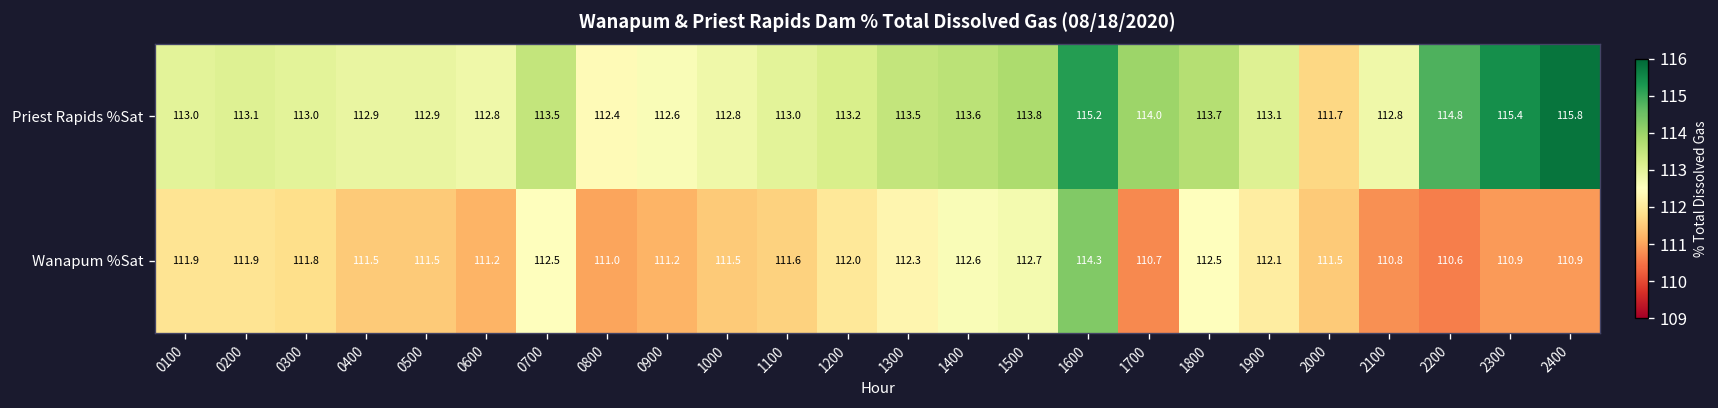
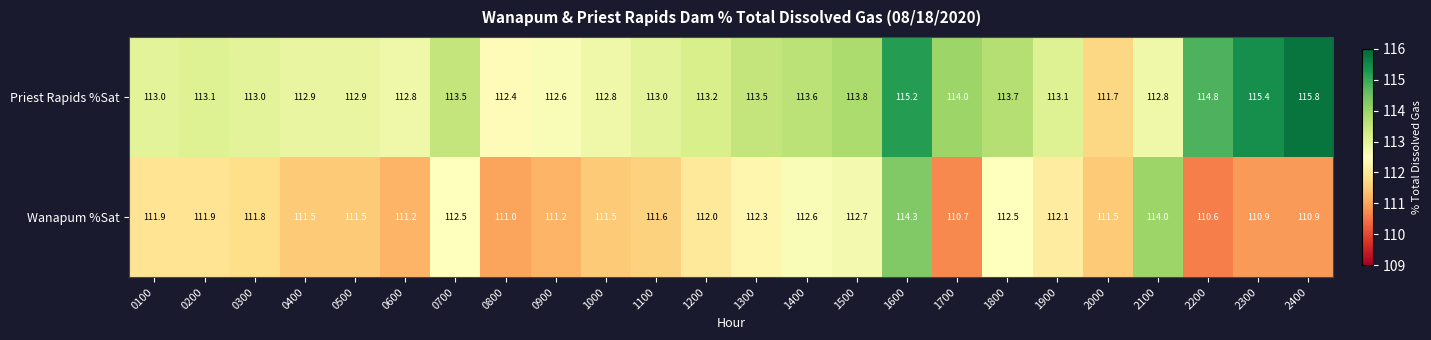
  {
    "Priest Rapids %Sat": {
      "0100": 113.0,
      "0200": 113.1,
      "0300": 113.0,
      "0400": 112.9,
      "0500": 112.9,
      "0600": 112.8,
      "0700": 113.5,
      "0800": 112.4,
      "0900": 112.6,
      "1000": 112.8,
      "1100": 113.0,
      "1200": 113.2,
      "1300": 113.5,
      "1400": 113.6,
      "1500": 113.8,
      "1600": 115.2,
      "1700": 114.0,
      "1800": 113.7,
      "1900": 113.1,
      "2000": 111.7,
      "2100": 112.8,
      "2200": 114.8,
      "2300": 115.4,
      "2400": 115.8
    },
    "Wanapum %Sat": {
      "0100": 111.9,
      "0200": 111.9,
      "0300": 111.8,
      "0400": 111.5,
      "0500": 111.5,
      "0600": 111.2,
      "0700": 112.5,
      "0800": 111.0,
      "0900": 111.2,
      "1000": 111.5,
      "1100": 111.6,
      "1200": 112.0,
      "1300": 112.3,
      "1400": 112.6,
      "1500": 112.7,
      "1600": 114.3,
      "1700": 110.7,
      "1800": 112.5,
      "1900": 112.1,
      "2000": 111.5,
-     "2100": 110.8,
+     "2100": 114.0,
      "2200": 110.6,
      "2300": 110.9,
      "2400": 110.9
    }
  }
